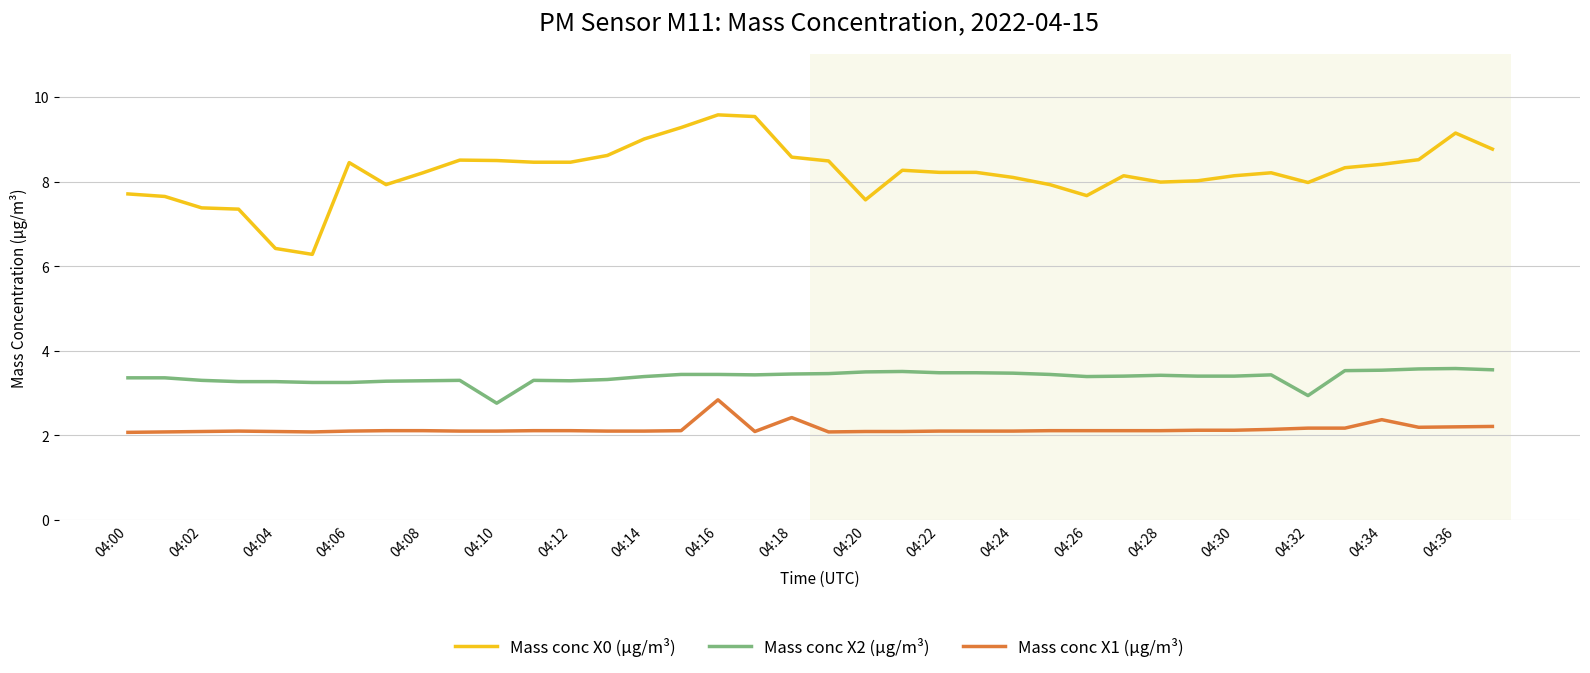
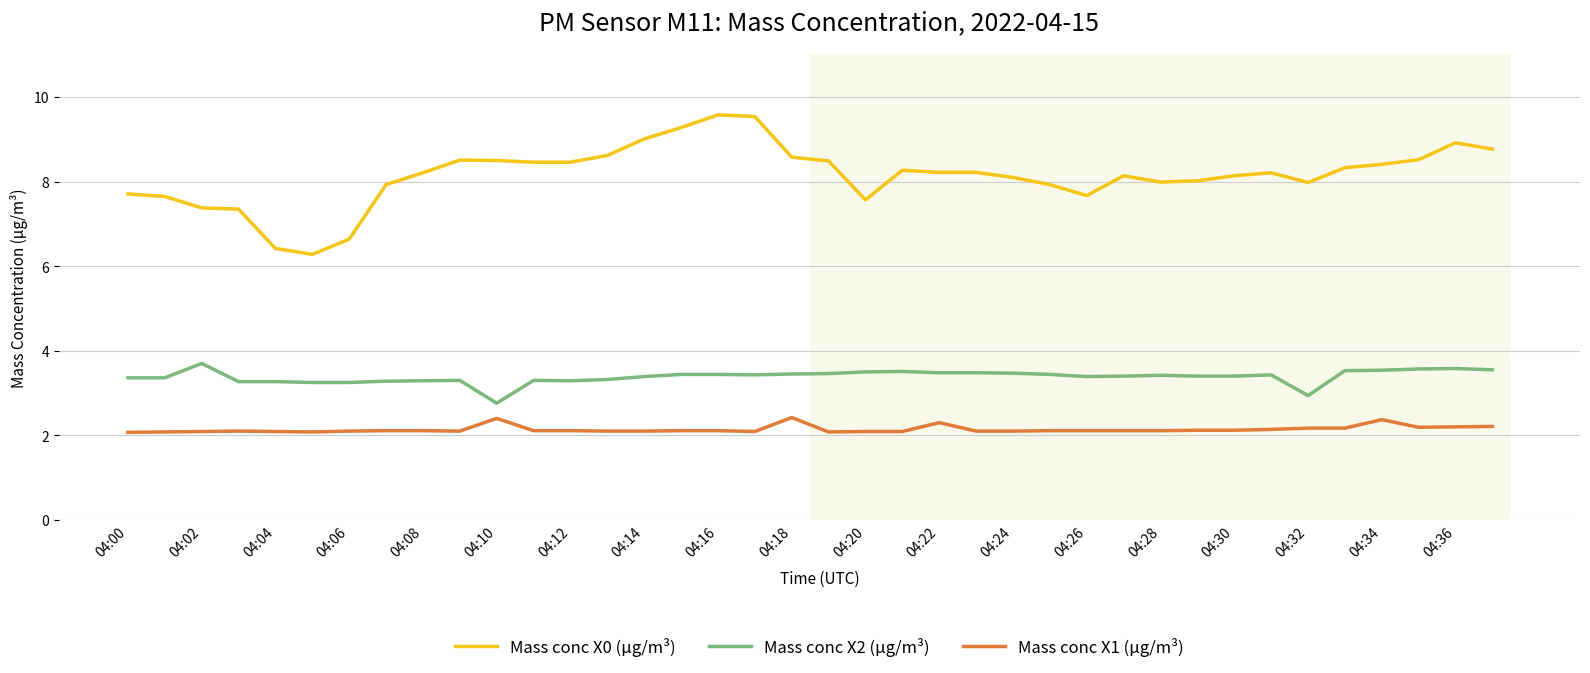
  {
    "Mass conc X0 (μg/m³)": {
      "04:00": 7.7,
      "04:02": 7.4,
      "04:04": 6.4,
-     "04:06": 8.5,
+     "04:06": 6.6,
      "04:08": 8.2,
      "04:10": 8.5,
      "04:12": 8.5,
      "04:14": 9.0,
      "04:16": 9.6,
      "04:18": 8.6,
      "04:20": 7.6,
      "04:22": 8.2,
      "04:24": 8.1,
      "04:26": 7.7,
      "04:28": 8.0,
      "04:30": 8.1,
      "04:32": 8.0,
      "04:34": 8.4,
-     "04:36": 9.2
+     "04:36": 8.9
    },
    "Mass conc X2 (μg/m³)": {
      "04:00": 3.4,
-     "04:02": 3.3,
+     "04:02": 3.7,
      "04:04": 3.3,
      "04:06": 3.3,
      "04:08": 3.3,
      "04:10": 2.8,
      "04:12": 3.3,
      "04:14": 3.4,
      "04:16": 3.4,
      "04:18": 3.5,
      "04:20": 3.5,
      "04:22": 3.5,
      "04:24": 3.5,
      "04:26": 3.4,
      "04:28": 3.4,
      "04:30": 3.4,
      "04:32": 2.9,
      "04:34": 3.5,
      "04:36": 3.6
    },
    "Mass conc X1 (μg/m³)": {
      "04:00": 2.1,
      "04:02": 2.1,
      "04:04": 2.1,
      "04:06": 2.1,
      "04:08": 2.1,
-     "04:10": 2.1,
+     "04:10": 2.4,
      "04:12": 2.1,
      "04:14": 2.1,
-     "04:16": 2.8,
+     "04:16": 2.1,
      "04:18": 2.4,
      "04:20": 2.1,
-     "04:22": 2.1,
+     "04:22": 2.3,
      "04:24": 2.1,
      "04:26": 2.1,
      "04:28": 2.1,
      "04:30": 2.1,
      "04:32": 2.2,
      "04:34": 2.4,
      "04:36": 2.2
    }
  }
